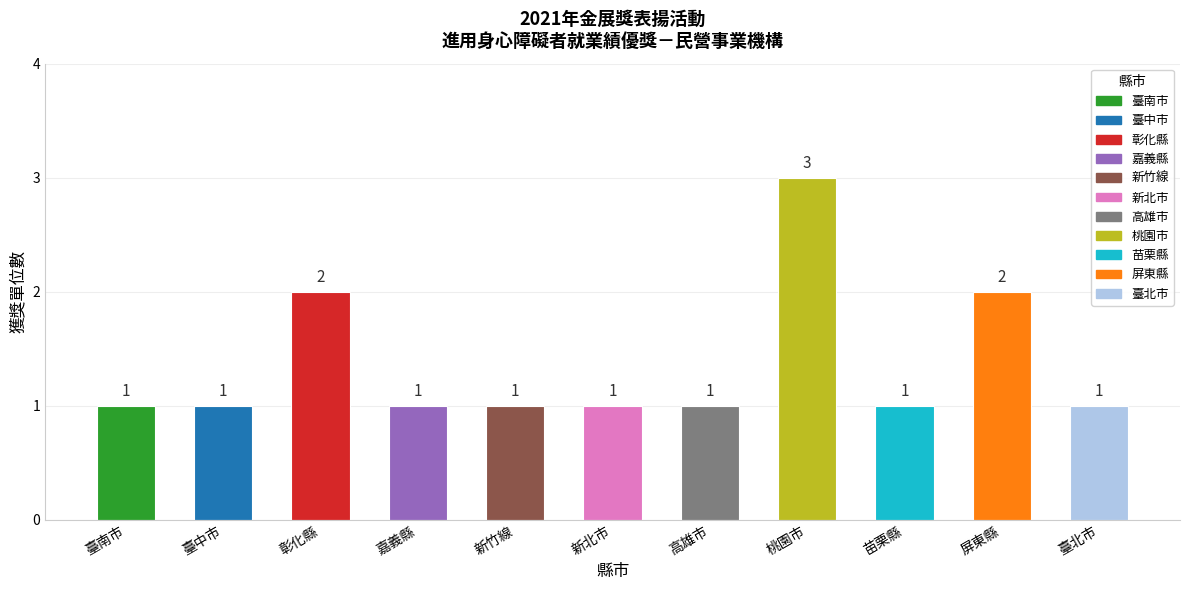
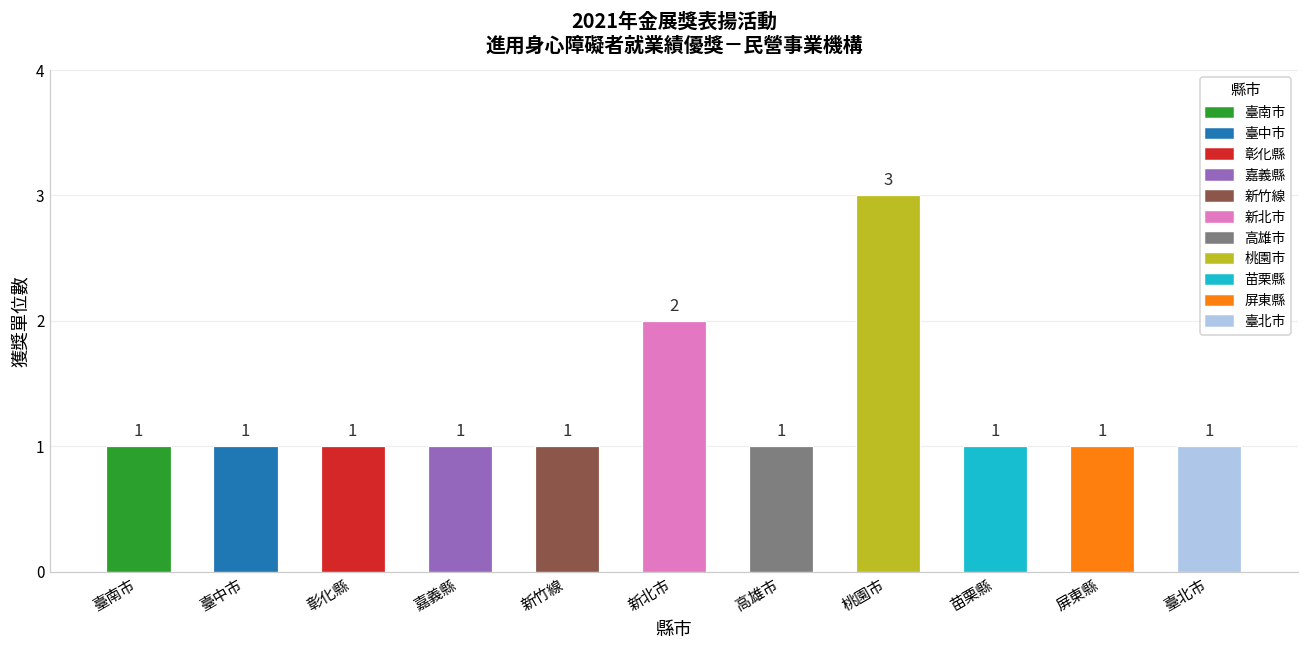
  {
    "臺南市": 1,
    "臺中市": 1,
-   "彰化縣": 2,
+   "彰化縣": 1,
    "嘉義縣": 1,
    "新竹線": 1,
-   "新北市": 1,
+   "新北市": 2,
    "高雄市": 1,
    "桃園市": 3,
    "苗栗縣": 1,
-   "屏東縣": 2,
+   "屏東縣": 1,
    "臺北市": 1
  }
